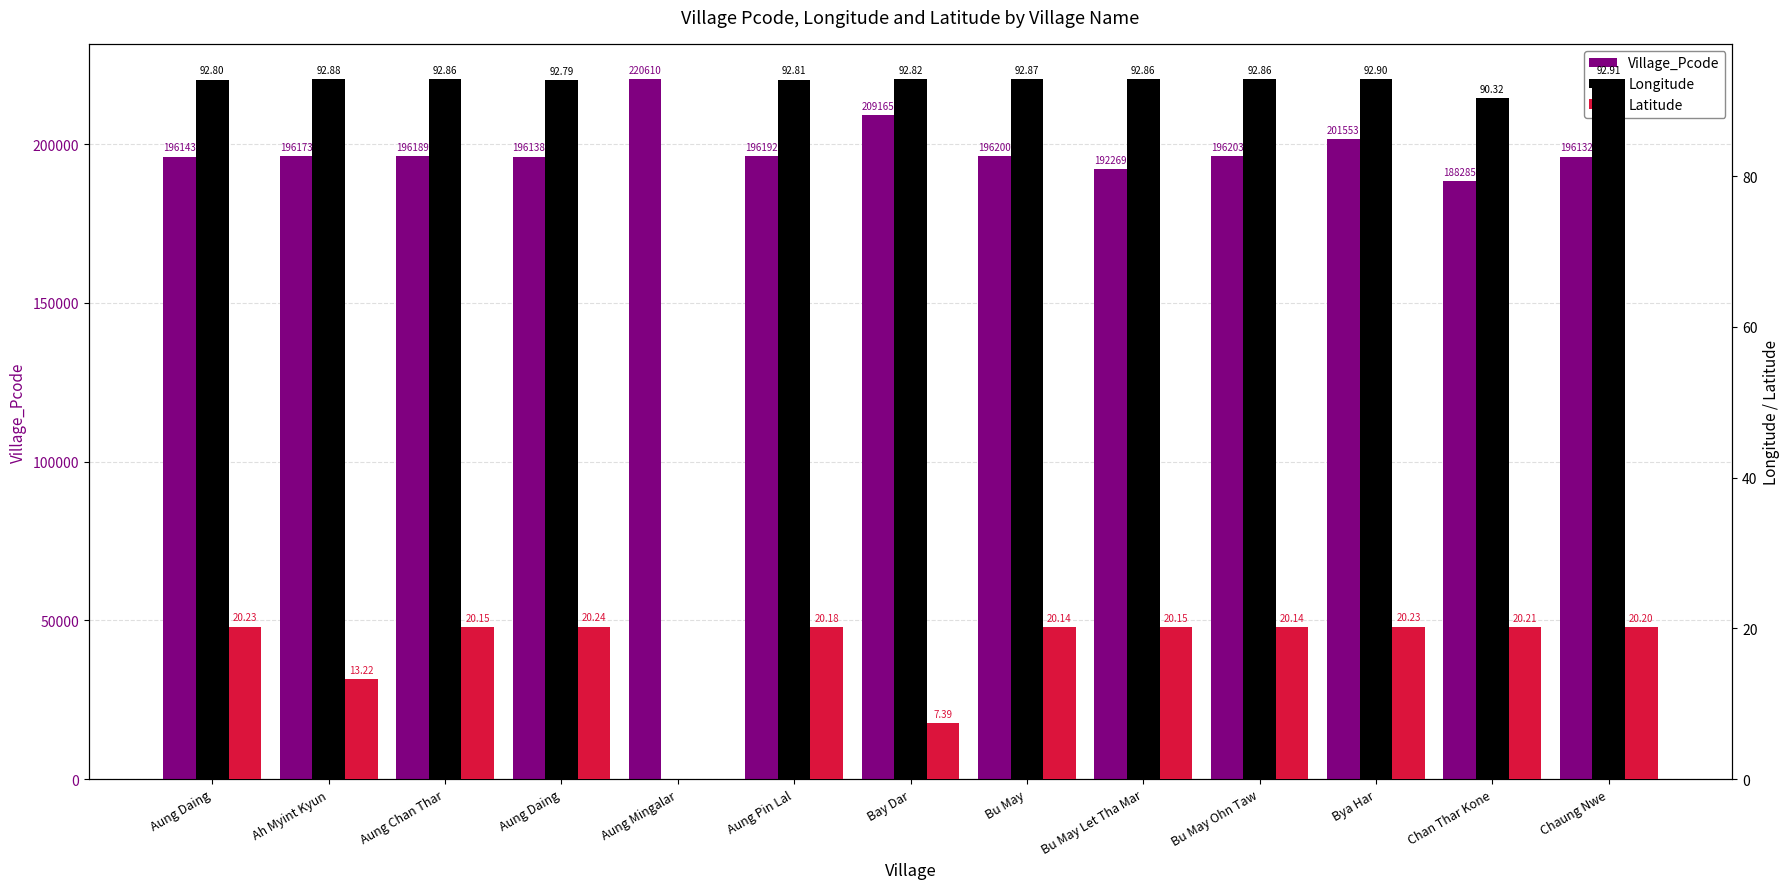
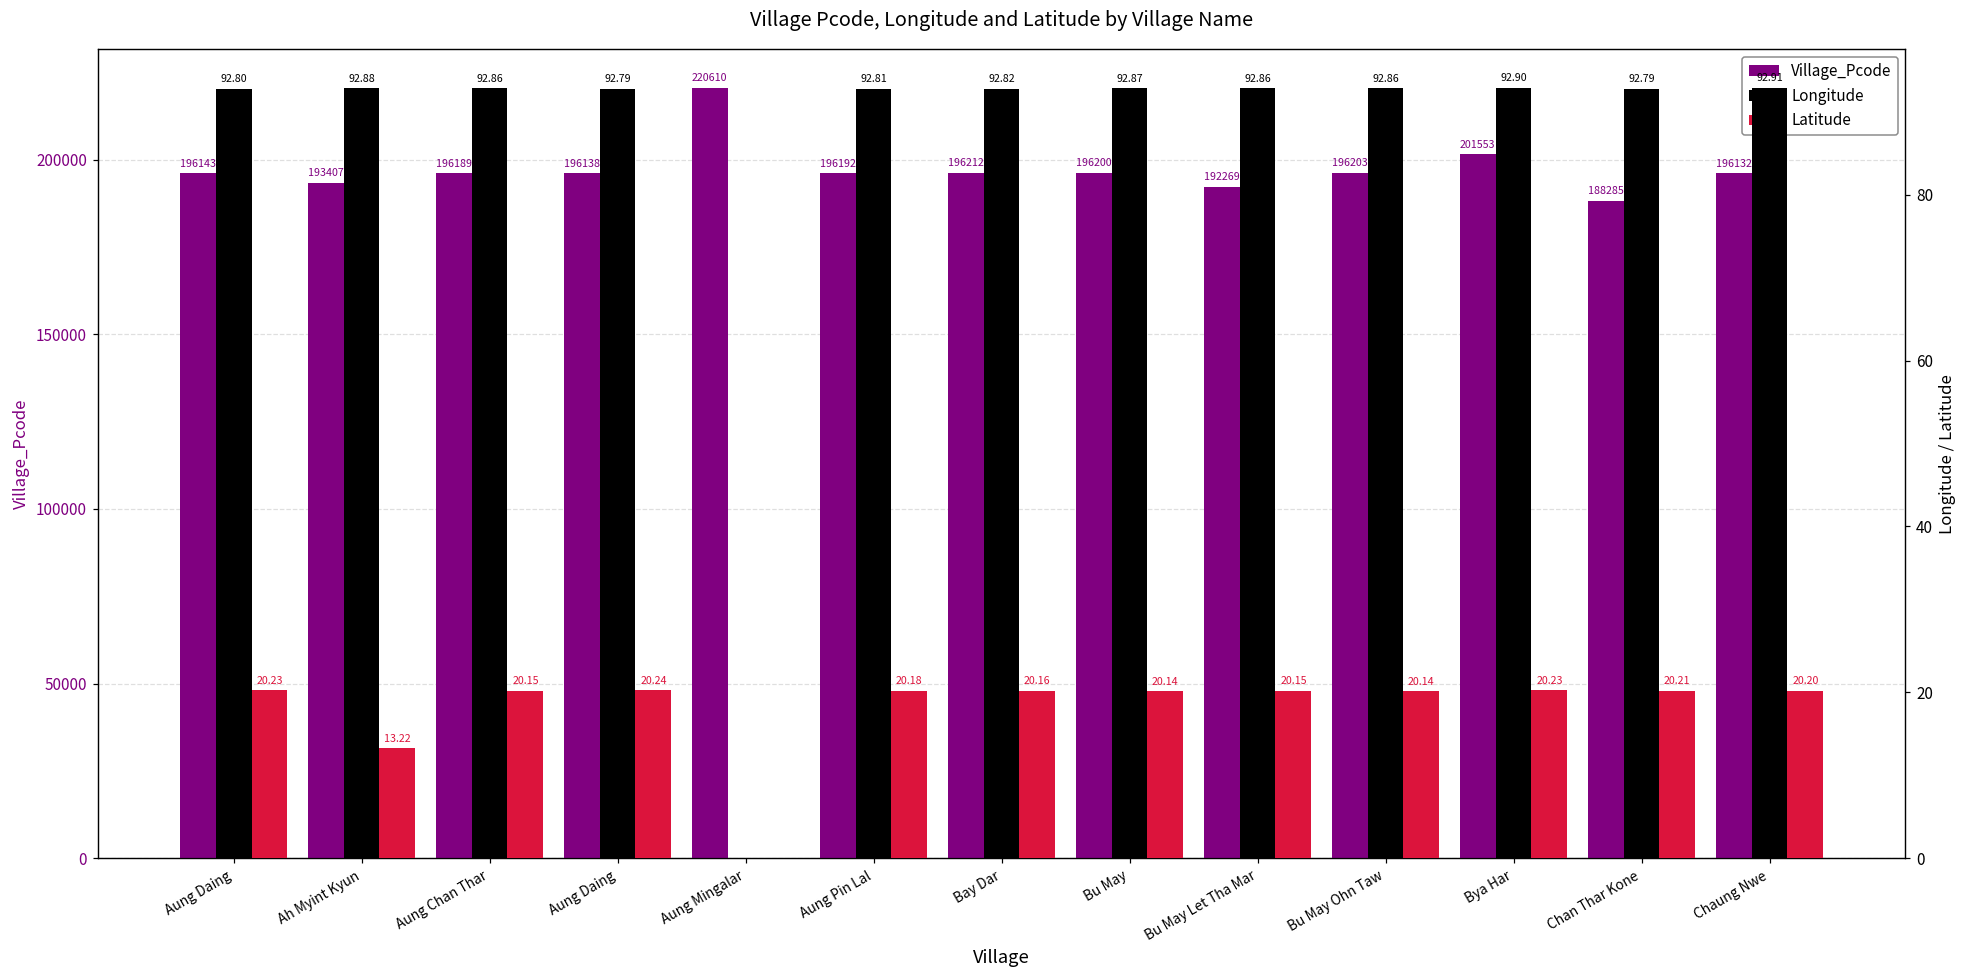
  {
    "Village_Pcode": {
-     "Ah Myint Kyun": 196173,
+     "Ah Myint Kyun": 193407,
      "Aung Chan Thar": 196189,
      "Aung Mingalar": 220610,
      "Aung Pin Lal": 196192,
-     "Bay Dar": 209165,
+     "Bay Dar": 196212,
      "Bu May": 196200,
      "Bu May Let Tha Mar": 192269,
      "Bu May Ohn Taw": 196203,
      "Bya Har": 201553,
      "Chan Thar Kone": 188285,
      "Chaung Nwe": 196132
    },
    "Longitude": {
      "Ah Myint Kyun": 92.88,
      "Aung Chan Thar": 92.86,
      "Aung Pin Lal": 92.81,
      "Bay Dar": 92.82,
      "Bu May": 92.87,
      "Bu May Let Tha Mar": 92.86,
      "Bu May Ohn Taw": 92.86,
      "Bya Har": 92.90,
-     "Chan Thar Kone": 90.32
+     "Chan Thar Kone": 92.79
    },
    "Latitude": {
      "Ah Myint Kyun": 13.22,
      "Aung Chan Thar": 20.15,
      "Aung Pin Lal": 20.18,
-     "Bay Dar": 7.39,
+     "Bay Dar": 20.16,
      "Bu May": 20.14,
      "Bu May Let Tha Mar": 20.15,
      "Bu May Ohn Taw": 20.14,
      "Bya Har": 20.23,
      "Chan Thar Kone": 20.21,
      "Chaung Nwe": 20.20
    }
  }
